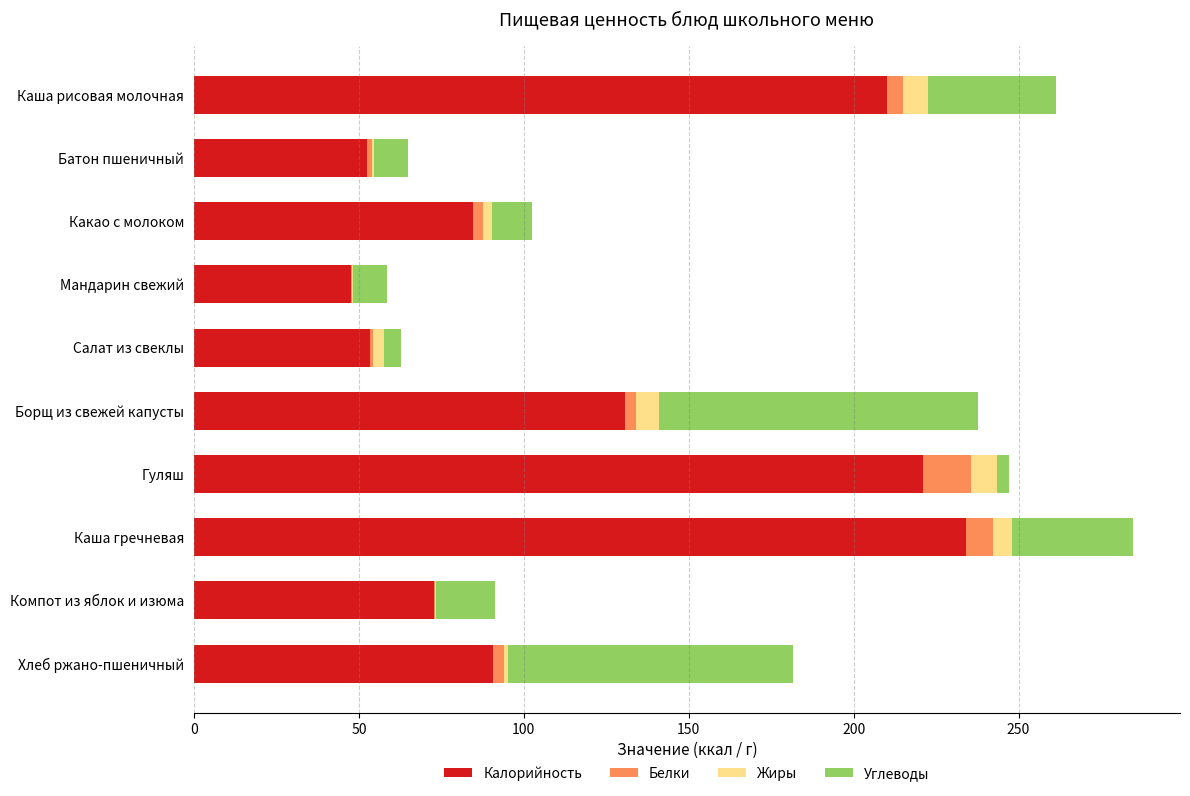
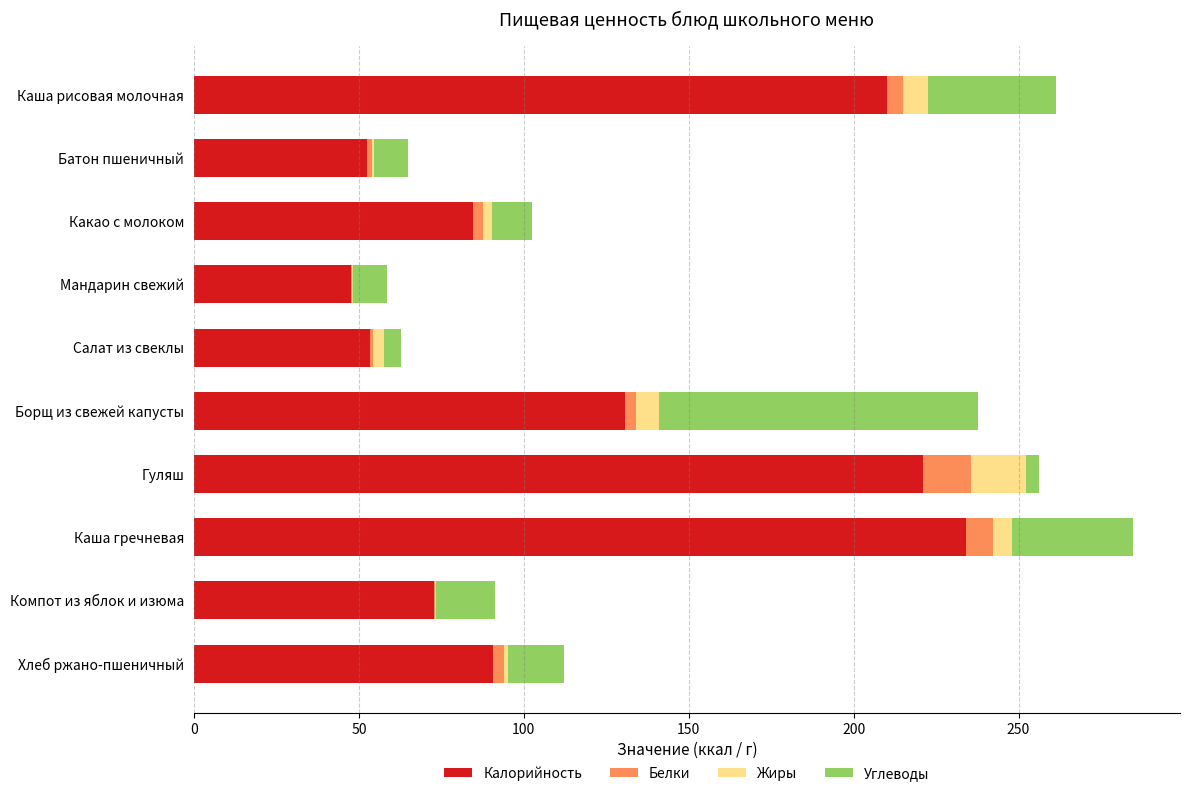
  {
    "Калорийность": {
      "Каша рисовая молочная": 210,
      "Батон пшеничный": 52,
      "Какао с молоком": 85,
      "Мандарин свежий": 48,
      "Салат из свеклы": 53,
      "Борщ из свежей капусты": 131,
      "Гуляш": 221,
      "Каша гречневая": 234,
      "Компот из яблок и изюма": 73,
      "Хлеб ржано-пшеничный": 91
    },
    "Белки": {
      "Каша рисовая молочная": 5,
      "Батон пшеничный": 2,
      "Какао с молоком": 3,
      "Салат из свеклы": 1,
      "Борщ из свежей капусты": 4,
      "Гуляш": 15,
      "Каша гречневая": 8,
      "Хлеб ржано-пшеничный": 3
    },
    "Жиры": {
      "Каша рисовая молочная": 8,
      "Какао с молоком": 3,
      "Салат из свеклы": 3,
      "Борщ из свежей капусты": 7,
-     "Гуляш": 8,
+     "Гуляш": 17,
      "Каша гречневая": 6,
      "Хлеб ржано-пшеничный": 1
    },
    "Углеводы": {
      "Каша рисовая молочная": 39,
      "Батон пшеничный": 10,
      "Какао с молоком": 12,
      "Мандарин свежий": 10,
      "Салат из свеклы": 5,
      "Борщ из свежей капусты": 96,
      "Гуляш": 4,
      "Каша гречневая": 37,
      "Компот из яблок и изюма": 18,
-     "Хлеб ржано-пшеничный": 86
+     "Хлеб ржано-пшеничный": 17
    }
  }
